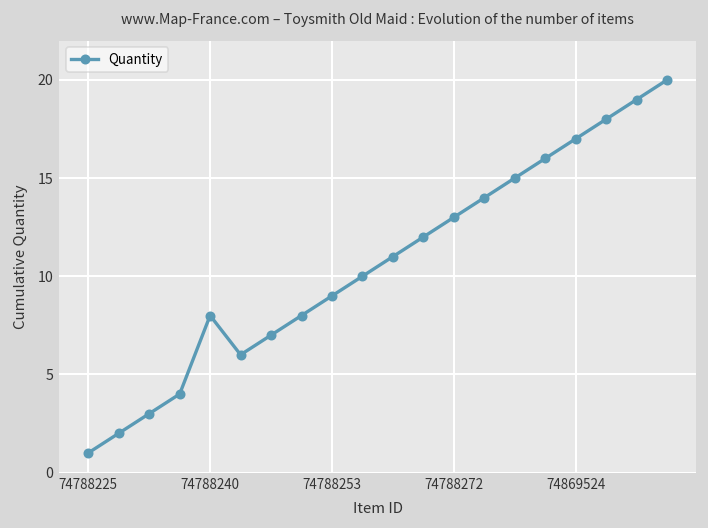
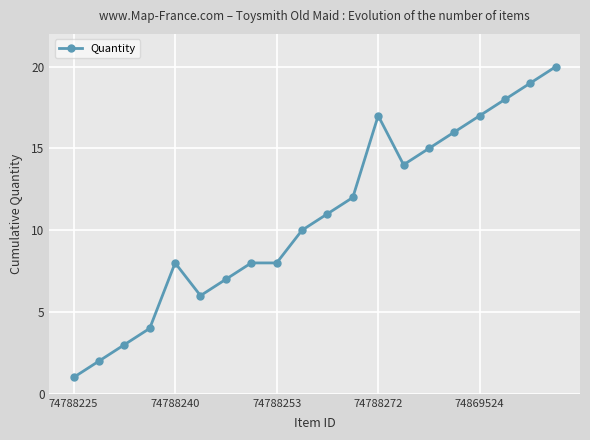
  {
    "74788225": 1,
    "74788240": 8,
-   "74788253": 9,
-   "74788272": 13,
+   "74788253": 8,
+   "74788272": 17,
    "74869524": 17
  }
